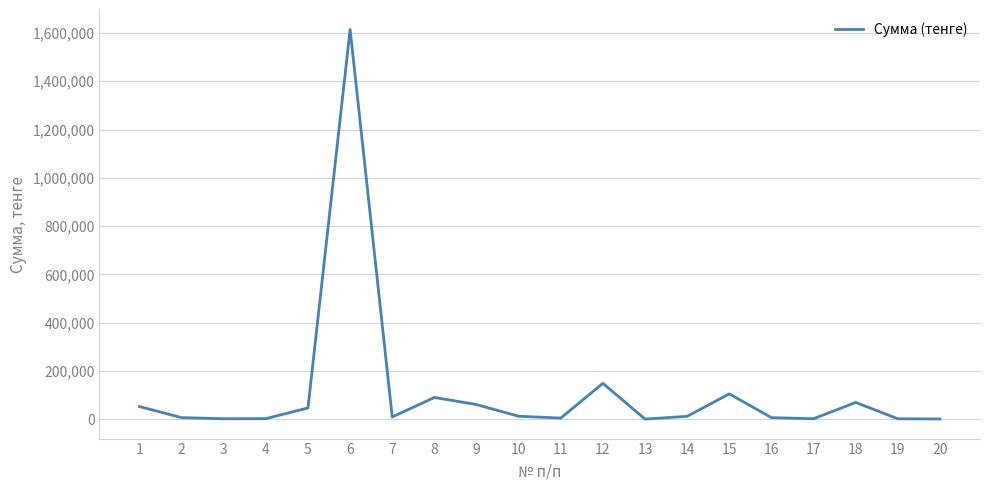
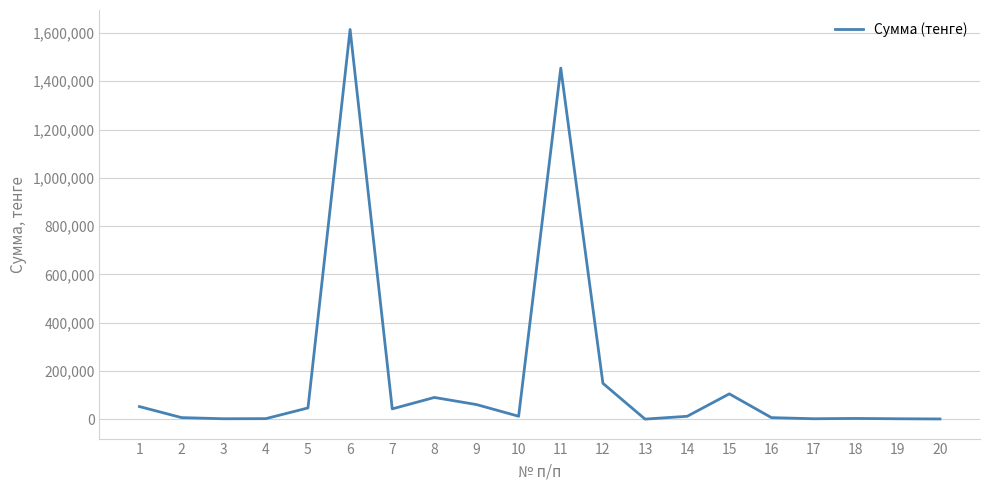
  {
    "1": "50,000",
    "2": "10,000",
    "3": "0",
    "4": "0",
    "5": "50,000",
    "6": "1,610,000",
-   "7": "10,000",
+   "7": "40,000",
    "8": "90,000",
    "9": "60,000",
    "10": "10,000",
-   "11": "10,000",
+   "11": "1,450,000",
    "12": "150,000",
    "13": "0",
    "14": "10,000",
    "15": "110,000",
    "16": "10,000",
    "17": "0",
-   "18": "70,000",
+   "18": "0",
    "19": "0",
    "20": "0"
  }
